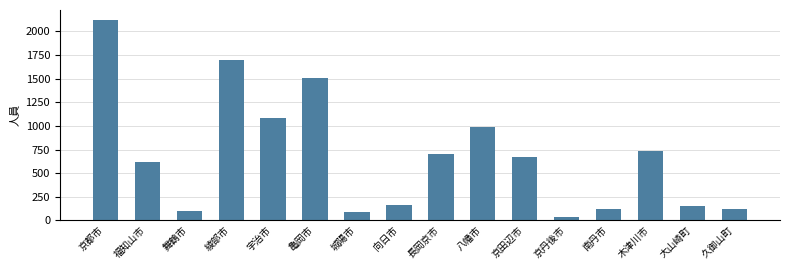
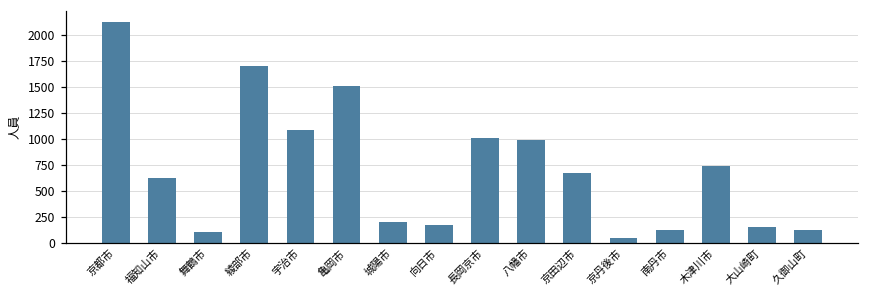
  {
    "京都市": 2100,
    "福知山市": 600,
    "舞鶴市": 100,
    "綾部市": 1700,
    "宇治市": 1100,
    "亀岡市": 1500,
-   "城陽市": 100,
+   "城陽市": 200,
    "向日市": 200,
-   "長岡京市": 700,
+   "長岡京市": 1000,
    "八幡市": 1000,
    "京田辺市": 700,
    "京丹後市": 0,
    "南丹市": 100,
    "木津川市": 700,
    "大山崎町": 200,
    "久御山町": 100
  }
